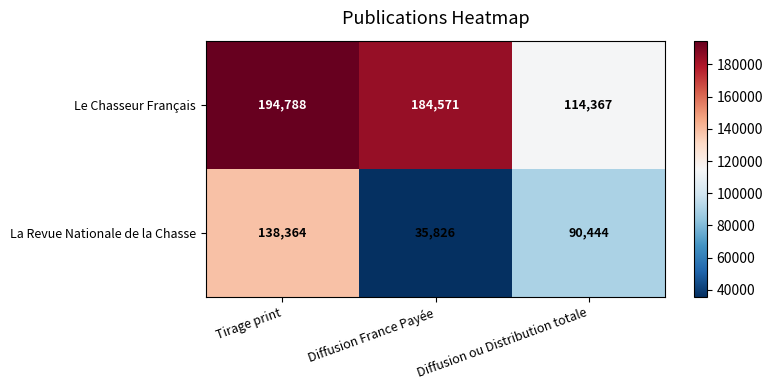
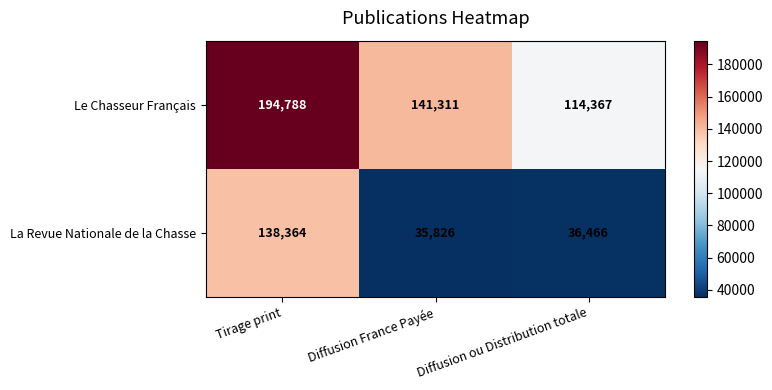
  {
    "Le Chasseur Français": {
      "Tirage print": "194,788",
-     "Diffusion France Payée": "184,571",
+     "Diffusion France Payée": "141,311",
      "Diffusion ou Distribution totale": "114,367"
    },
    "La Revue Nationale de la Chasse": {
      "Tirage print": "138,364",
      "Diffusion France Payée": "35,826",
-     "Diffusion ou Distribution totale": "90,444"
+     "Diffusion ou Distribution totale": "36,466"
    }
  }
